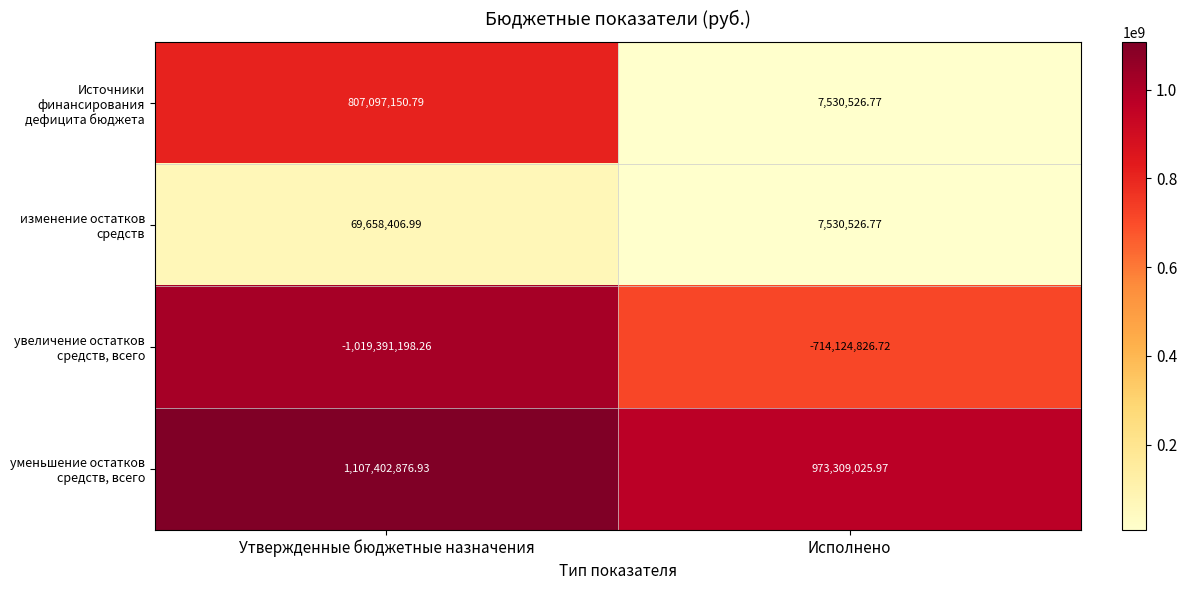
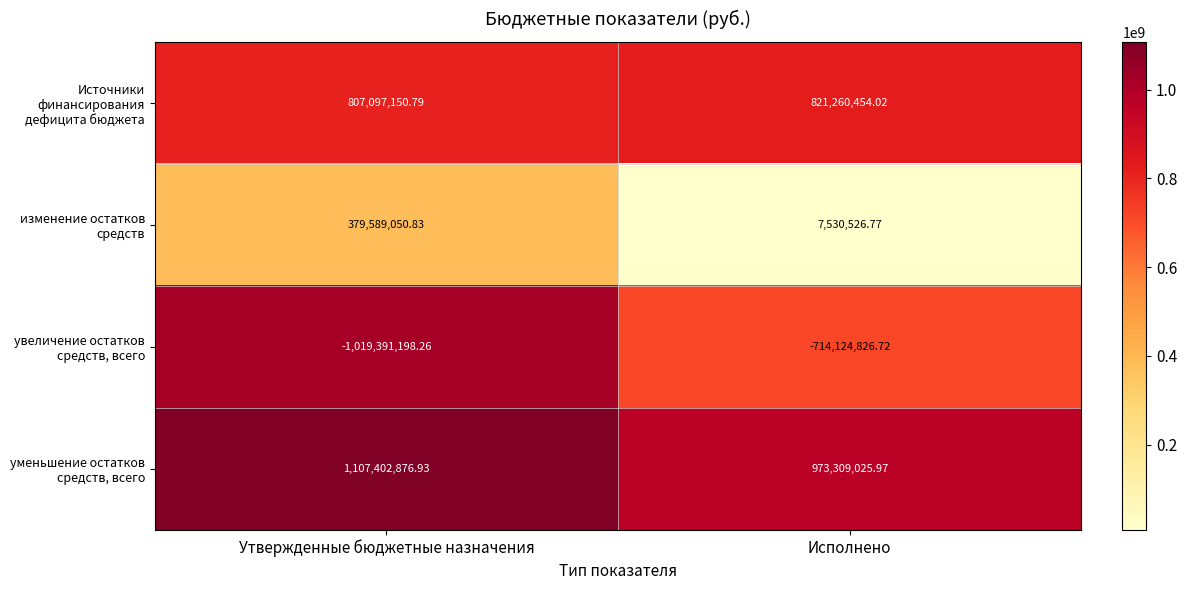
  {
    "Источники финансирования дефицита бюджета": {
      "Утвержденные бюджетные назначения": "807,097,150.79",
-     "Исполнено": "7,530,526.77"
+     "Исполнено": "821,260,454.02"
    },
    "изменение остатков средств": {
-     "Утвержденные бюджетные назначения": "69,658,406.99",
+     "Утвержденные бюджетные назначения": "379,589,050.83",
      "Исполнено": "7,530,526.77"
    },
    "увеличение остатков средств, всего": {
      "Утвержденные бюджетные назначения": "-1,019,391,198.26",
      "Исполнено": "-714,124,826.72"
    },
    "уменьшение остатков средств, всего": {
      "Утвержденные бюджетные назначения": "1,107,402,876.93",
      "Исполнено": "973,309,025.97"
    }
  }
